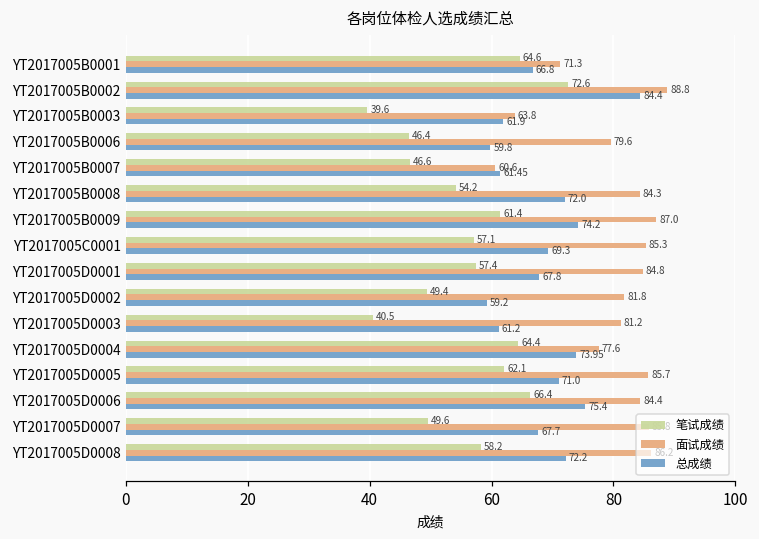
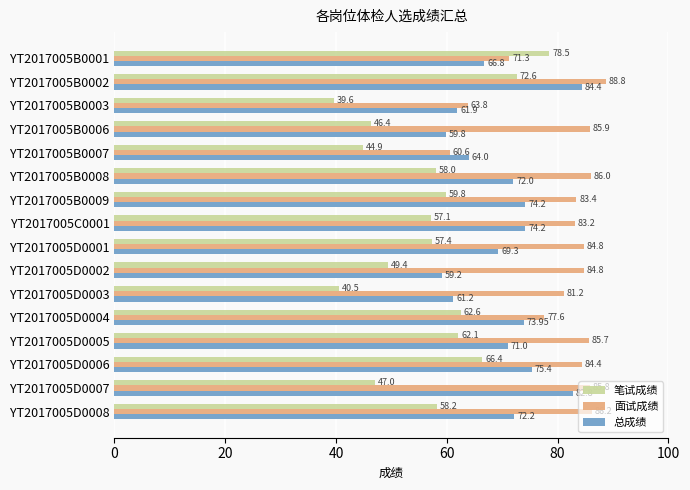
  {
    "笔试成绩": {
-     "YT2017005B0001": 64.6,
+     "YT2017005B0001": 78.5,
      "YT2017005B0002": 72.6,
      "YT2017005B0003": 39.6,
      "YT2017005B0006": 46.4,
-     "YT2017005B0007": 46.6,
-     "YT2017005B0008": 54.2,
-     "YT2017005B0009": 61.4,
+     "YT2017005B0007": 44.9,
+     "YT2017005B0008": 58.0,
+     "YT2017005B0009": 59.8,
      "YT2017005C0001": 57.1,
      "YT2017005D0001": 57.4,
      "YT2017005D0002": 49.4,
      "YT2017005D0003": 40.5,
-     "YT2017005D0004": 64.4,
+     "YT2017005D0004": 62.6,
      "YT2017005D0005": 62.1,
      "YT2017005D0006": 66.4,
-     "YT2017005D0007": 49.6,
+     "YT2017005D0007": 47.0,
      "YT2017005D0008": 58.2
    },
    "面试成绩": {
      "YT2017005B0001": 71.3,
      "YT2017005B0002": 88.8,
-     "YT2017005B0006": 79.6,
+     "YT2017005B0006": 85.9,
      "YT2017005B0007": 60.6,
-     "YT2017005B0008": 84.3,
-     "YT2017005B0009": 87.0,
-     "YT2017005C0001": 85.3,
+     "YT2017005B0008": 86.0,
+     "YT2017005B0009": 83.4,
+     "YT2017005C0001": 83.2,
      "YT2017005D0001": 84.8,
-     "YT2017005D0002": 81.8,
+     "YT2017005D0002": 84.8,
      "YT2017005D0003": 81.2,
      "YT2017005D0004": 77.6,
      "YT2017005D0005": 85.7,
      "YT2017005D0006": 84.4
    },
    "总成绩": {
      "YT2017005B0001": 66.8,
      "YT2017005B0002": 84.4,
      "YT2017005B0006": 59.8,
-     "YT2017005B0007": 61.45,
+     "YT2017005B0007": 64.0,
      "YT2017005B0008": 72.0,
      "YT2017005B0009": 74.2,
-     "YT2017005C0001": 69.3,
-     "YT2017005D0001": 67.8,
+     "YT2017005C0001": 74.2,
+     "YT2017005D0001": 69.3,
      "YT2017005D0002": 59.2,
      "YT2017005D0003": 61.2,
      "YT2017005D0004": 73.95,
      "YT2017005D0005": 71.0,
      "YT2017005D0006": 75.4,
-     "YT2017005D0007": 68,
+     "YT2017005D0007": 83,
      "YT2017005D0008": 72.2
    }
  }
